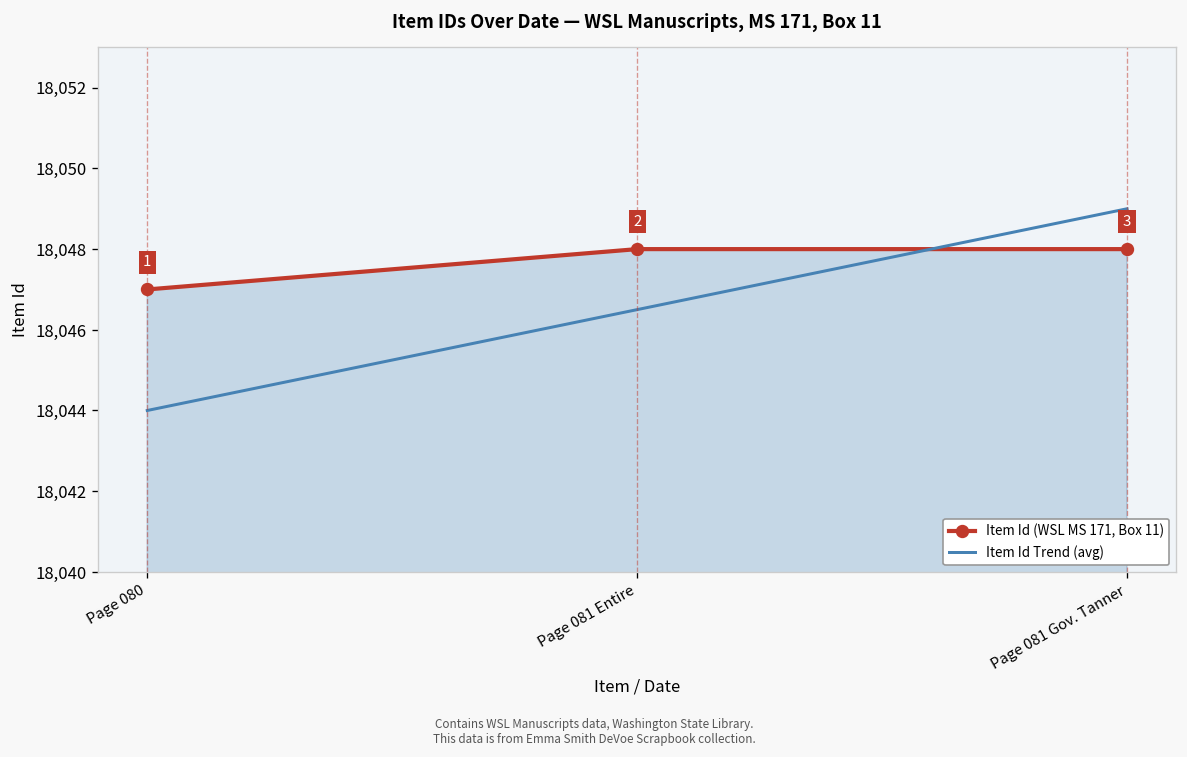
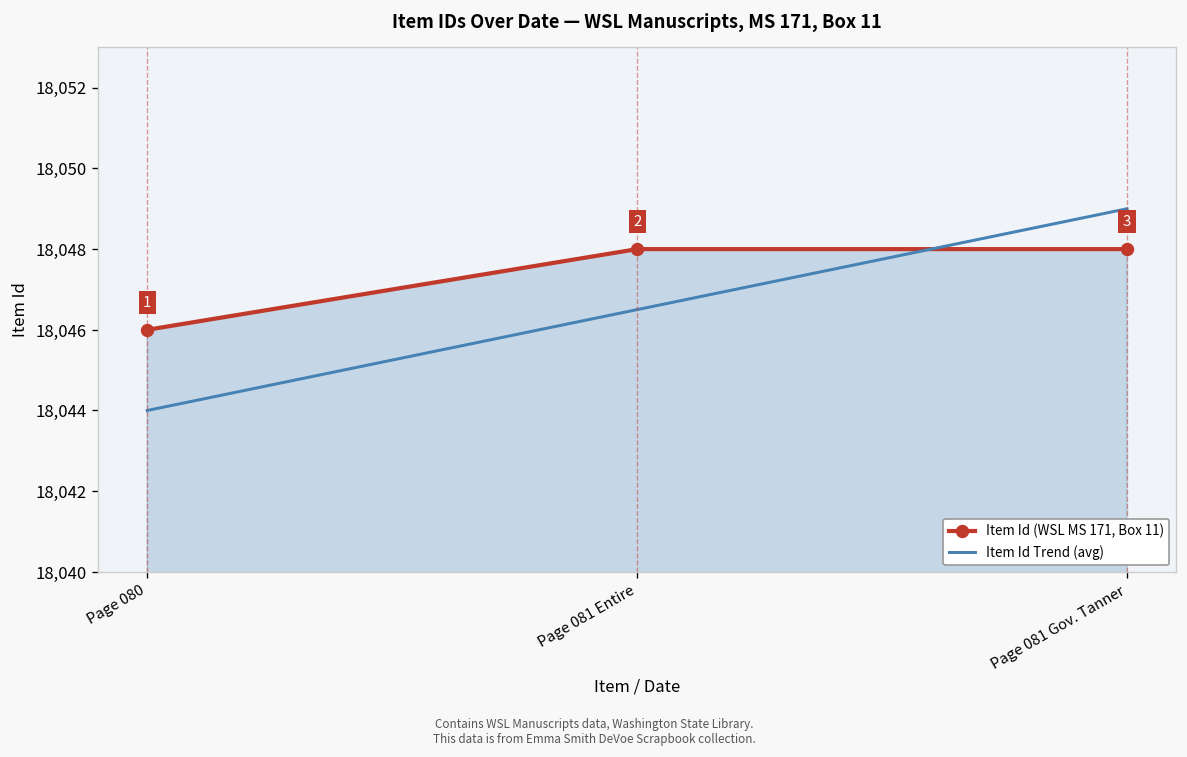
  {
    "Item Id (WSL MS 171, Box 11)": {
-     "Page 080": "18,047",
+     "Page 080": "18,046",
      "Page 081 Gov. Tanner": "18,048"
    },
    "Item Id Trend (avg)": {
      "Page 080": "18,044",
      "Page 081 Entire": "18,046.5"
    }
  }
